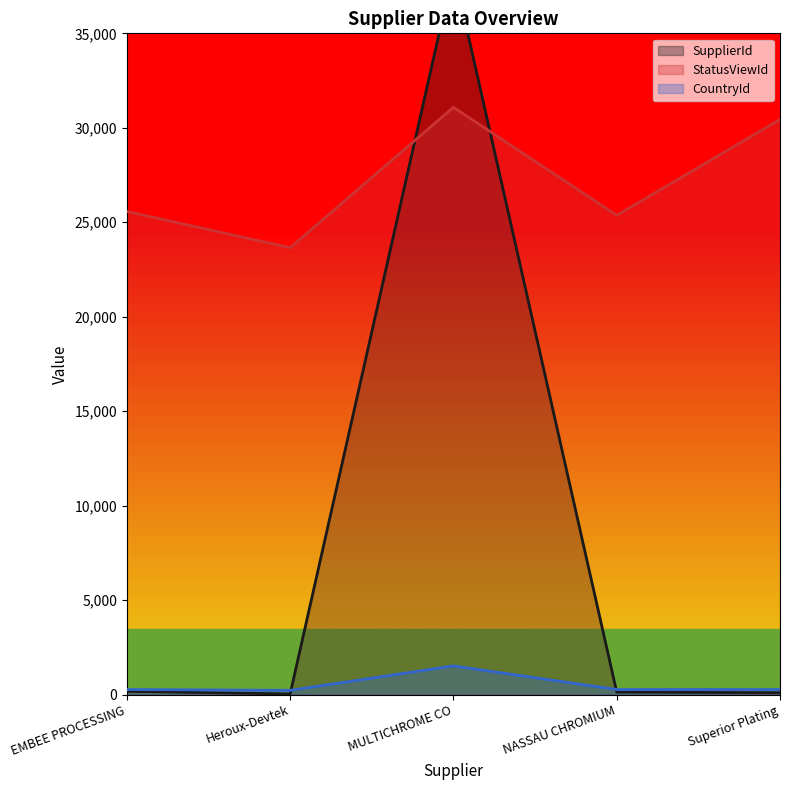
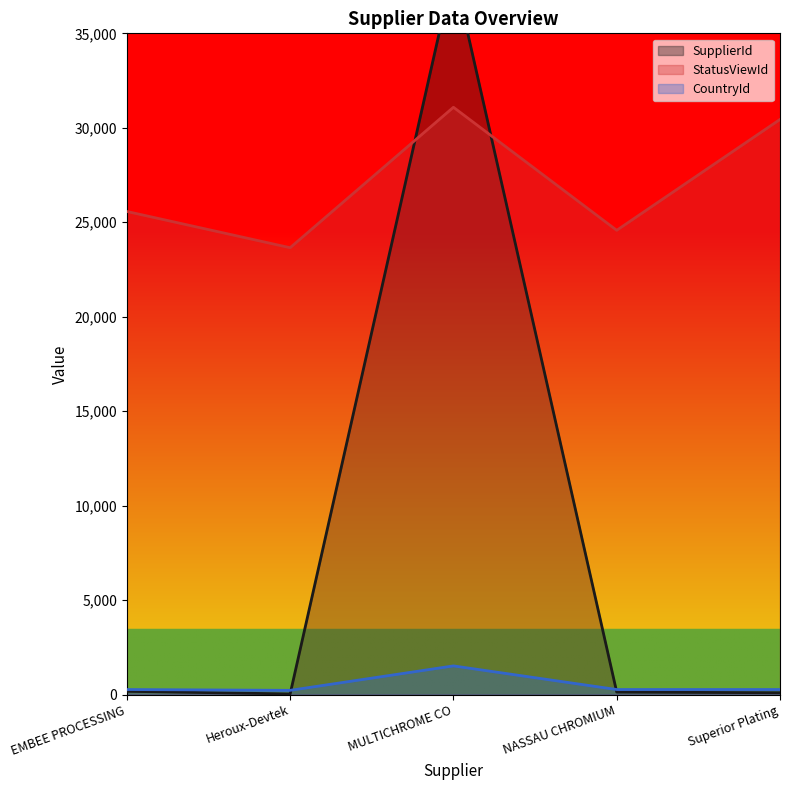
  {
    "SupplierId": {
      "Heroux-Devtek": "0",
      "NASSAU CHROMIUM": "100",
      "Superior Plating": "100"
    },
    "StatusViewId": {
      "EMBEE PROCESSING": "25,600",
      "Heroux-Devtek": "23,700",
      "MULTICHROME CO": "31,100",
-     "NASSAU CHROMIUM": "25,400",
+     "NASSAU CHROMIUM": "24,600",
      "Superior Plating": "30,400"
    },
    "CountryId": {
      "Heroux-Devtek": "200",
      "MULTICHROME CO": "1,500",
      "NASSAU CHROMIUM": "300",
      "Superior Plating": "300"
    }
  }
